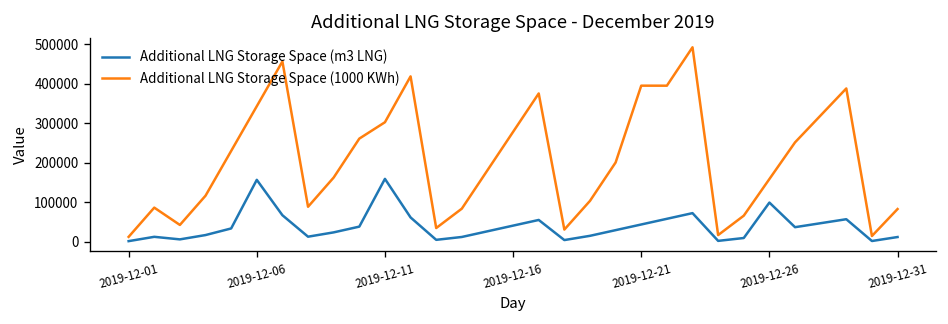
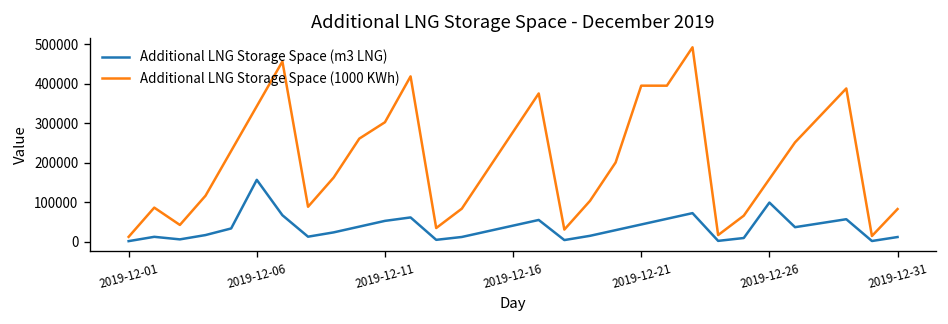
  {
    "Additional LNG Storage Space (m3 LNG)": {
      "2019-12-01": 0,
      "2019-12-06": 160000,
-     "2019-12-11": 160000,
+     "2019-12-11": 50000,
      "2019-12-16": 40000,
      "2019-12-21": 40000,
      "2019-12-26": 100000,
      "2019-12-31": 10000
    },
    "Additional LNG Storage Space (1000 KWh)": {
      "2019-12-01": 10000,
      "2019-12-06": 340000,
      "2019-12-11": 300000,
      "2019-12-16": 280000,
      "2019-12-21": 390000,
      "2019-12-26": 160000,
      "2019-12-31": 80000
    }
  }
